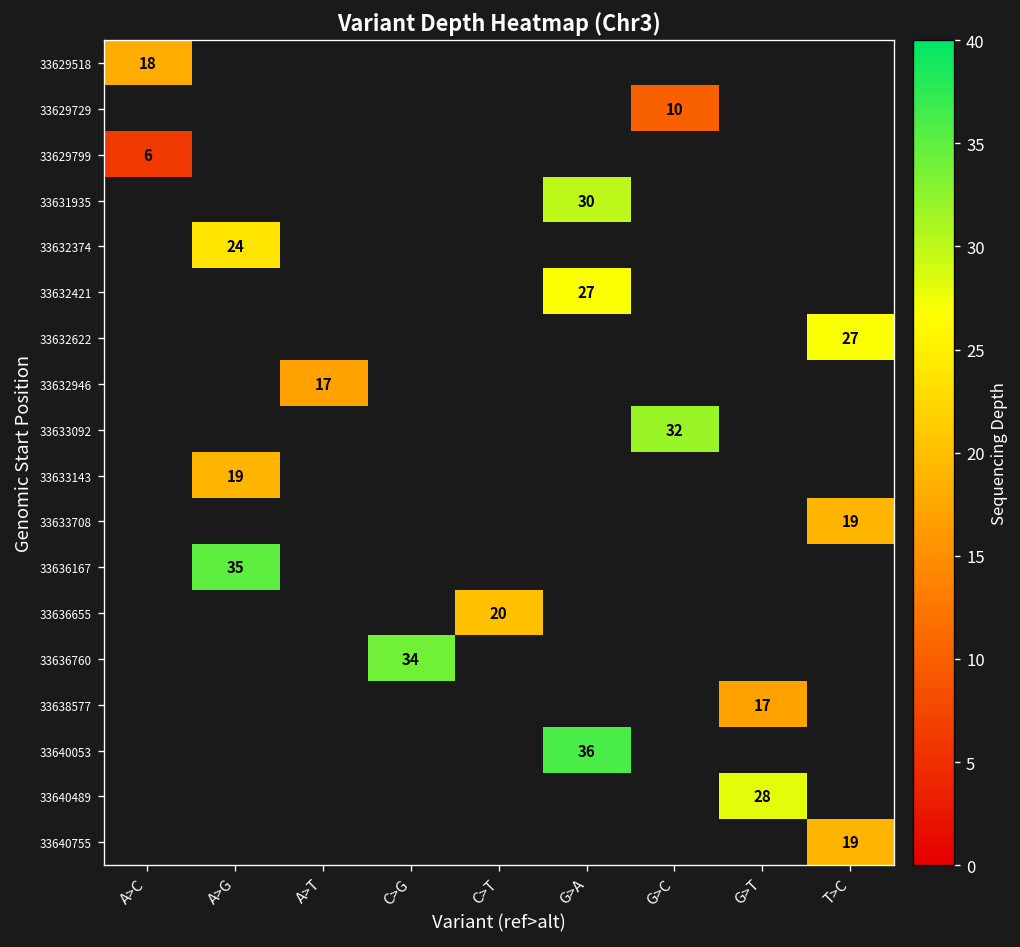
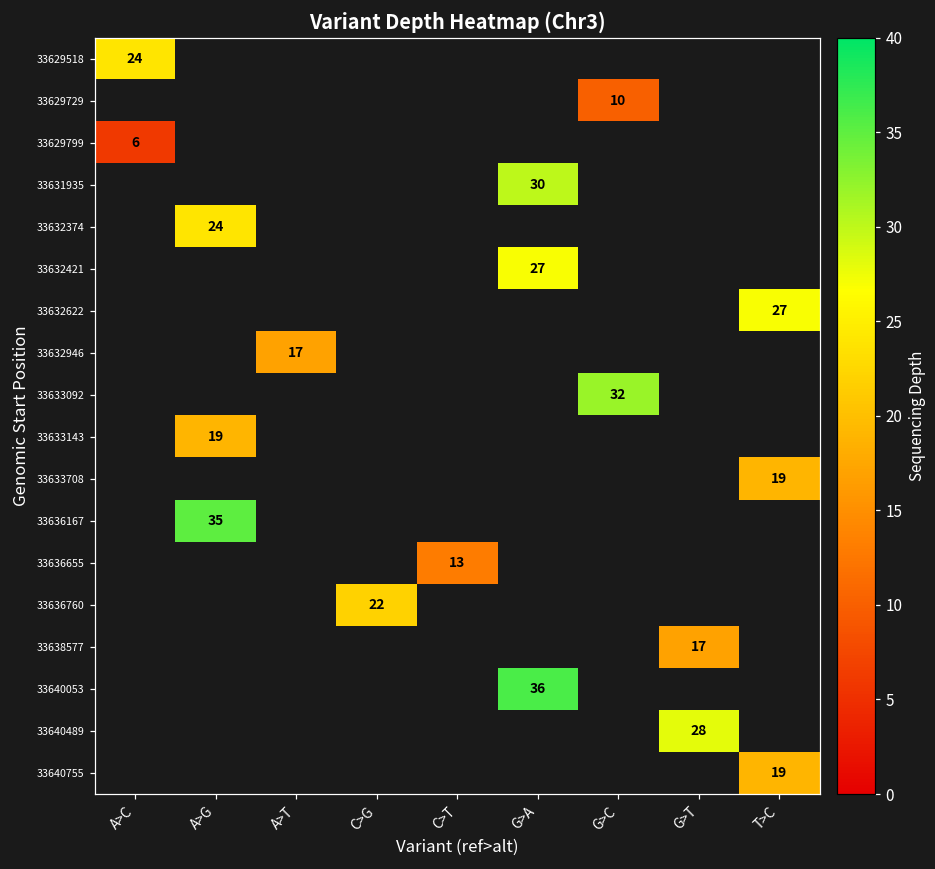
  {
    "33629518": {
-     "A>C": 18
+     "A>C": 24
    },
    "33629729": {
      "G>C": 10
    },
    "33629799": {
      "A>C": 6
    },
    "33631935": {
      "G>A": 30
    },
    "33632374": {
      "A>G": 24
    },
    "33632421": {
      "G>A": 27
    },
    "33632622": {
      "T>C": 27
    },
    "33632946": {
      "A>T": 17
    },
    "33633092": {
      "G>C": 32
    },
    "33633143": {
      "A>G": 19
    },
    "33633708": {
      "T>C": 19
    },
    "33636167": {
      "A>G": 35
    },
    "33636655": {
-     "C>T": 20
+     "C>T": 13
    },
    "33636760": {
-     "C>G": 34
+     "C>G": 22
    },
    "33638577": {
      "G>T": 17
    },
    "33640053": {
      "G>A": 36
    },
    "33640489": {
      "G>T": 28
    },
    "33640755": {
      "T>C": 19
    }
  }
